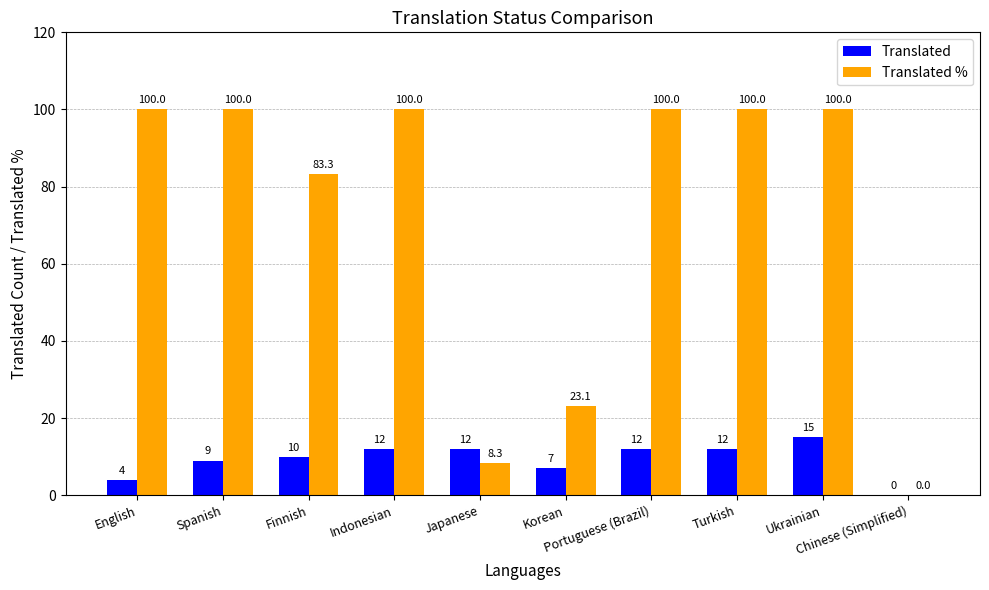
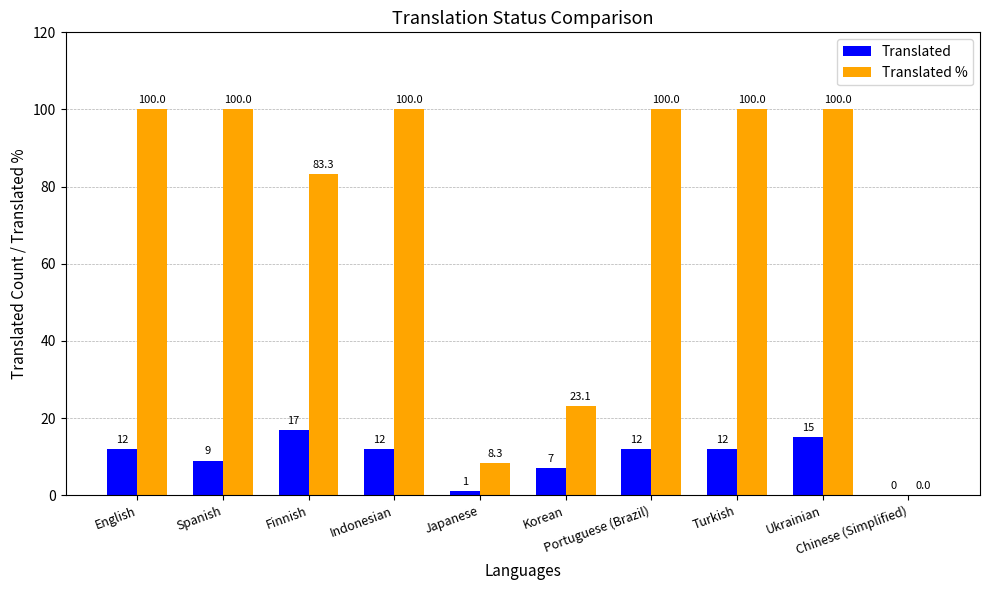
  {
    "Translated": {
-     "English": 4,
+     "English": 12,
      "Spanish": 9,
-     "Finnish": 10,
+     "Finnish": 17,
      "Indonesian": 12,
-     "Japanese": 12,
+     "Japanese": 1,
      "Korean": 7,
      "Portuguese (Brazil)": 12,
      "Turkish": 12,
      "Ukrainian": 15,
      "Chinese (Simplified)": 0
    },
    "Translated %": {
      "English": 100.0,
      "Spanish": 100.0,
      "Finnish": 83.3,
      "Indonesian": 100.0,
      "Japanese": 8.3,
      "Korean": 23.1,
      "Portuguese (Brazil)": 100.0,
      "Turkish": 100.0,
      "Ukrainian": 100.0,
      "Chinese (Simplified)": 0.0
    }
  }
